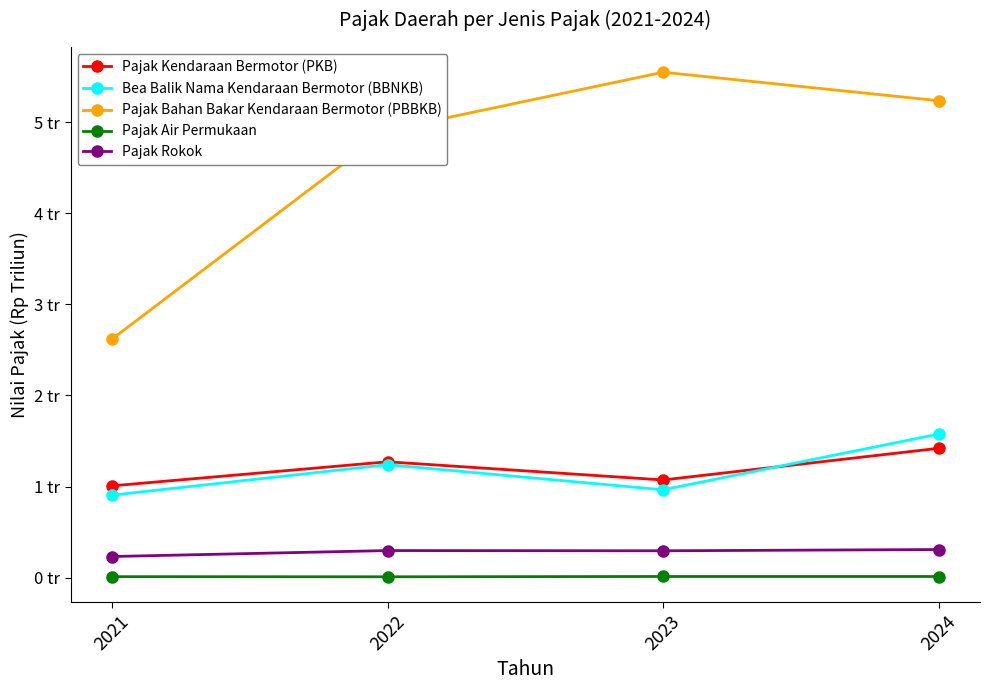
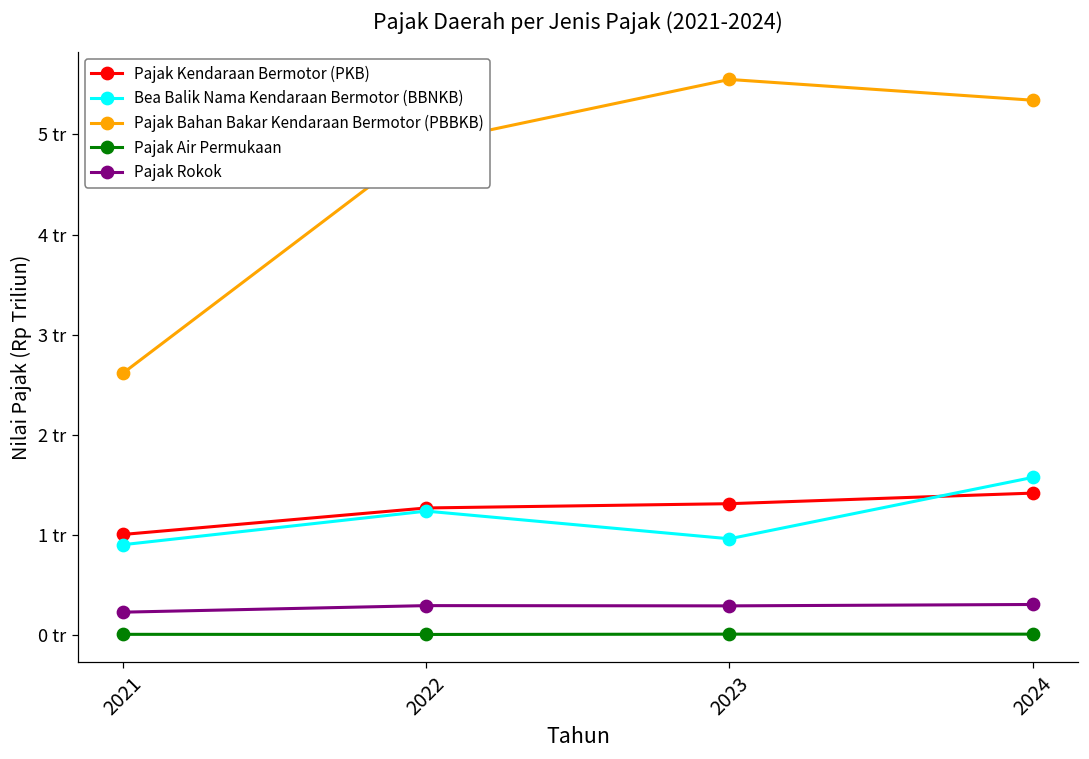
  {
    "Pajak Kendaraan Bermotor (PKB)": {
      "2021": "1.0 tr",
      "2022": "1.3 tr",
-     "2023": "1.1 tr",
+     "2023": "1.3 tr",
      "2024": "1.4 tr"
    },
    "Bea Balik Nama Kendaraan Bermotor (BBNKB)": {
      "2021": "0.9 tr",
      "2022": "1.2 tr",
      "2023": "1.0 tr",
      "2024": "1.6 tr"
    },
    "Pajak Bahan Bakar Kendaraan Bermotor (PBBKB)": {
      "2021": "2.6 tr",
      "2023": "5.5 tr",
-     "2024": "5.2 tr"
+     "2024": "5.3 tr"
    },
    "Pajak Air Permukaan": {
      "2021": "0.0 tr",
      "2022": "0.0 tr",
      "2023": "0.0 tr",
      "2024": "0.0 tr"
    },
    "Pajak Rokok": {
      "2021": "0.2 tr",
      "2022": "0.3 tr",
      "2023": "0.3 tr",
      "2024": "0.3 tr"
    }
  }
